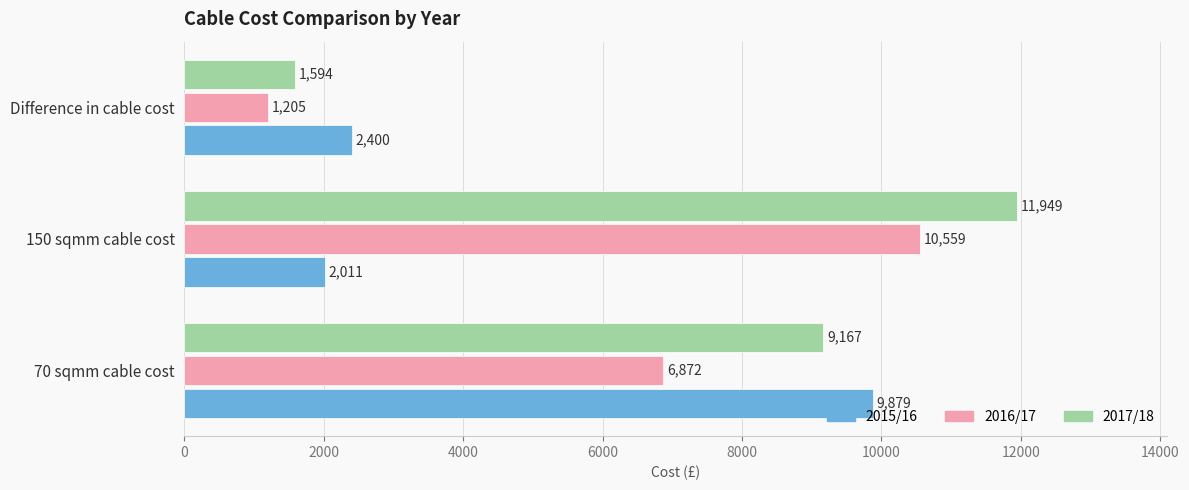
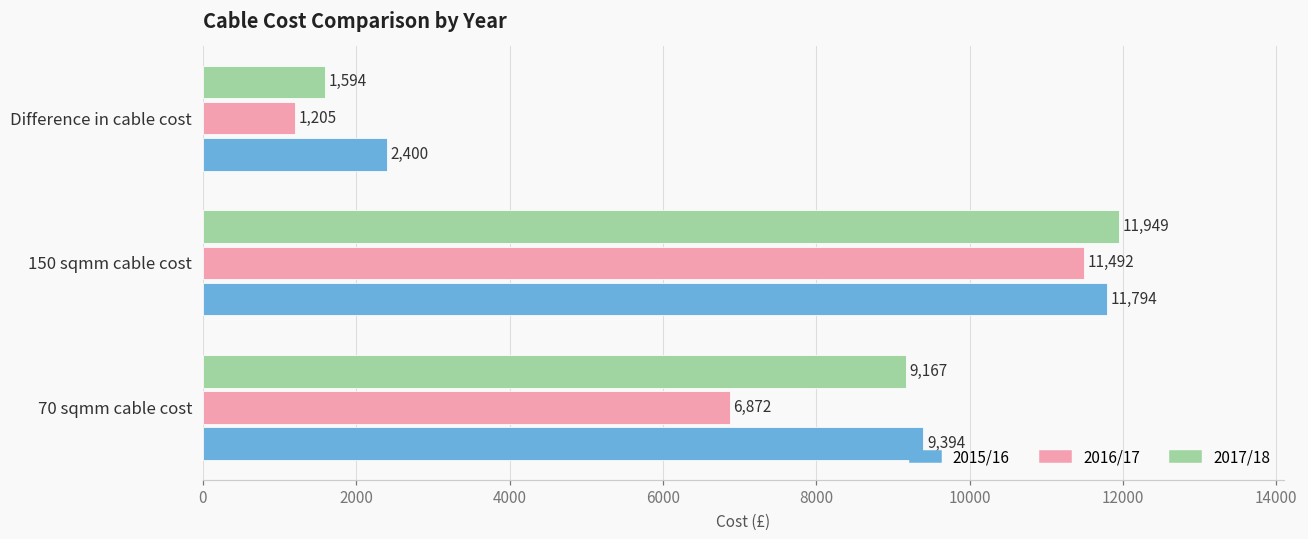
  {
    "2015/16": {
      "Difference in cable cost": "2,400",
-     "150 sqmm cable cost": "2,011",
-     "70 sqmm cable cost": "9,879"
+     "150 sqmm cable cost": "11,794",
+     "70 sqmm cable cost": "9,394"
    },
    "2016/17": {
      "Difference in cable cost": "1,205",
-     "150 sqmm cable cost": "10,559",
+     "150 sqmm cable cost": "11,492",
      "70 sqmm cable cost": "6,872"
    },
    "2017/18": {
      "Difference in cable cost": "1,594",
      "150 sqmm cable cost": "11,949",
      "70 sqmm cable cost": "9,167"
    }
  }
